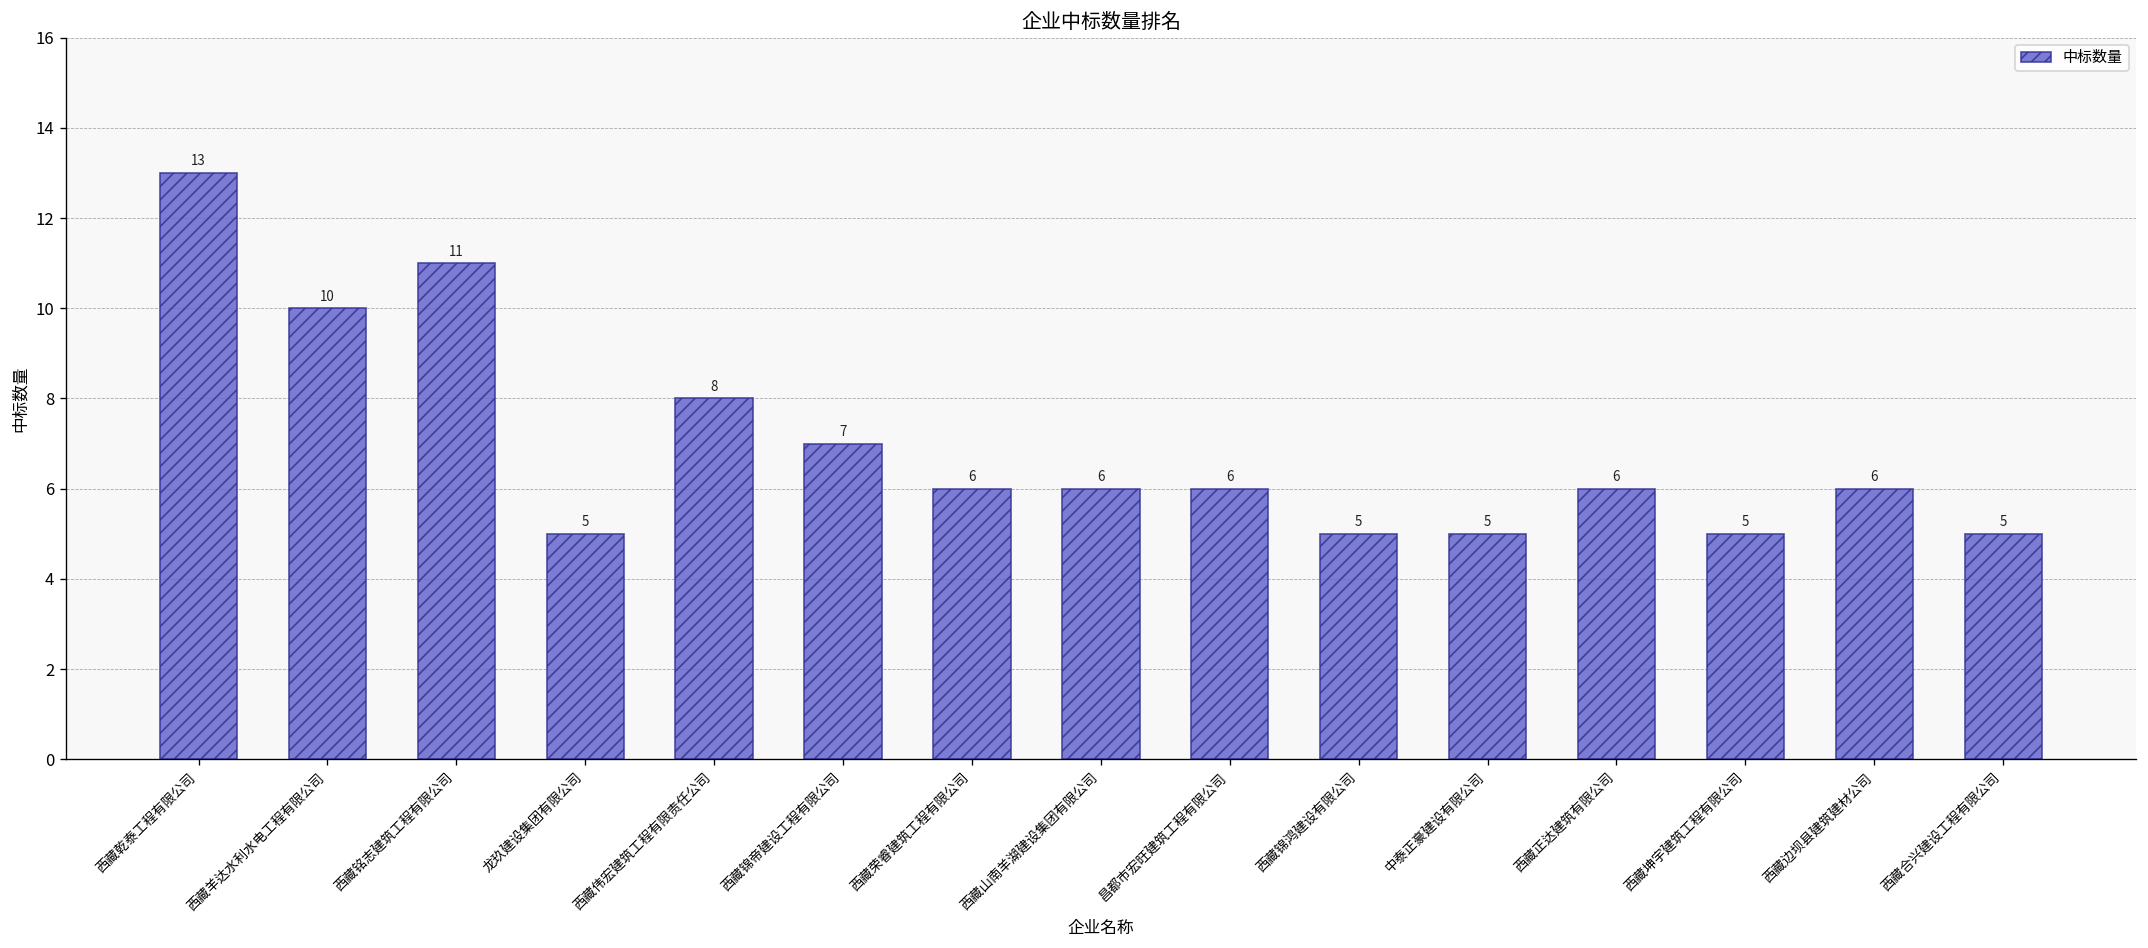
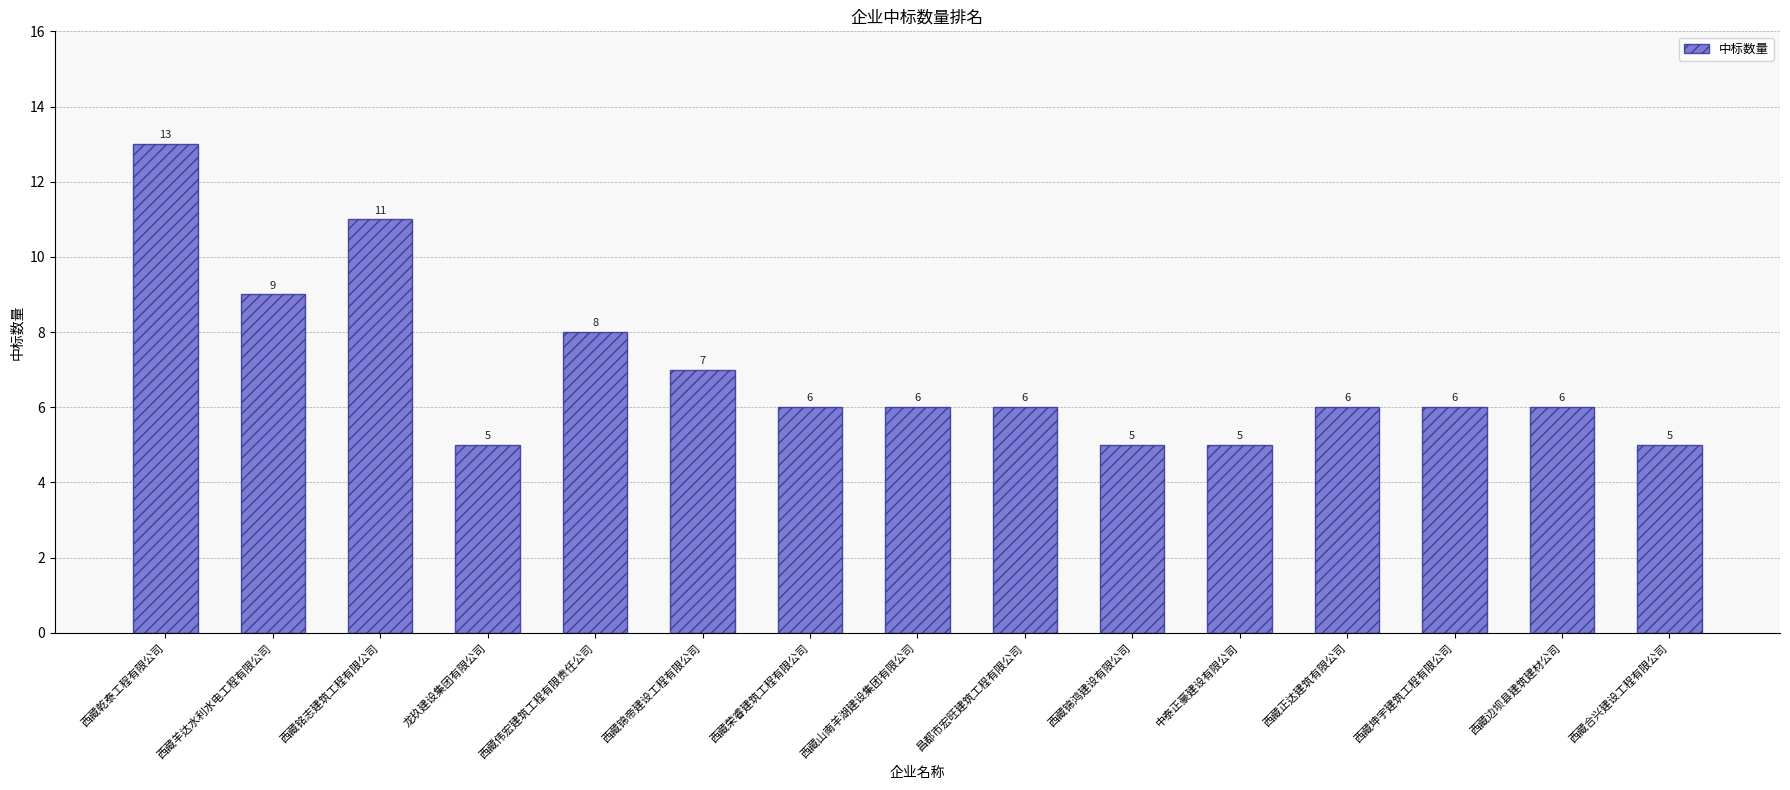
  {
    "西藏乾泰工程有限公司": 13,
-   "西藏羊达水利水电工程有限公司": 10,
+   "西藏羊达水利水电工程有限公司": 9,
    "西藏铭志建筑工程有限公司": 11,
    "龙玖建设集团有限公司": 5,
    "西藏伟宏建筑工程有限责任公司": 8,
    "西藏锦帝建设工程有限公司": 7,
    "西藏荣睿建筑工程有限公司": 6,
    "西藏山南羊湖建设集团有限公司": 6,
    "昌都市宏旺建筑工程有限公司": 6,
    "西藏锦鸿建设有限公司": 5,
    "中泰正豪建设有限公司": 5,
    "西藏正达建筑有限公司": 6,
-   "西藏坤宇建筑工程有限公司": 5,
+   "西藏坤宇建筑工程有限公司": 6,
    "西藏边坝县建筑建材公司": 6,
    "西藏合兴建设工程有限公司": 5
  }
